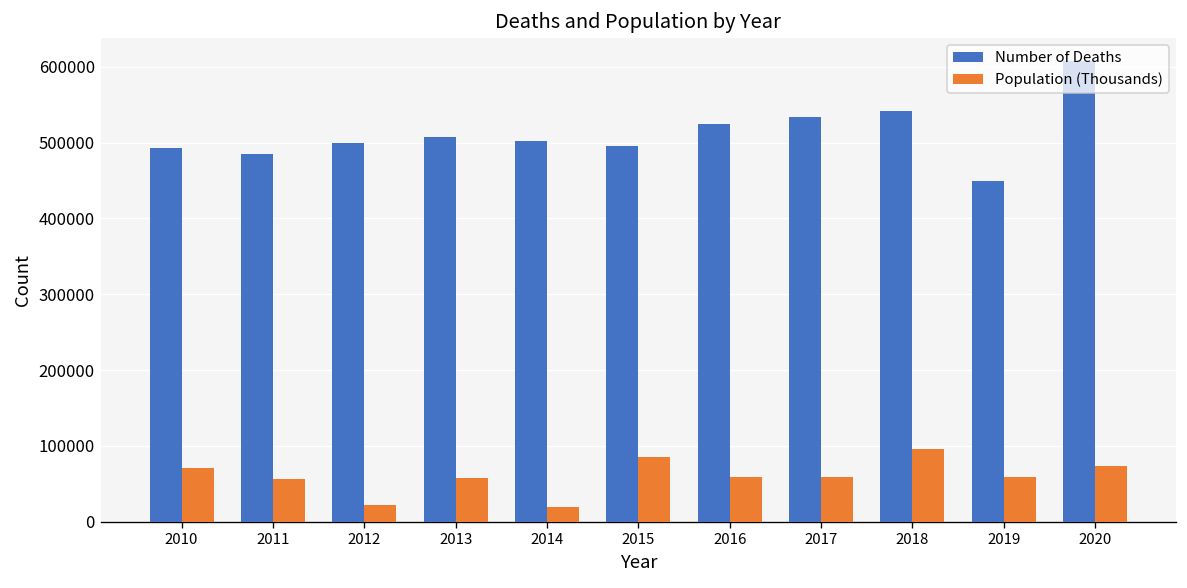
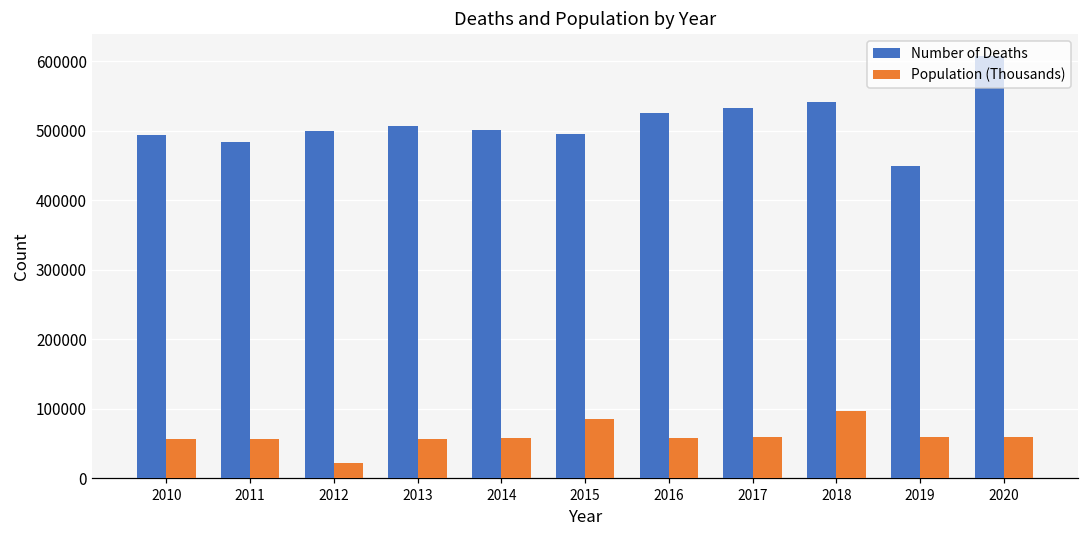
  {
    "Number of Deaths": {
      "2010": 490000,
      "2011": 480000,
      "2012": 500000,
      "2013": 510000,
      "2014": 500000,
      "2015": 500000,
      "2016": 530000,
      "2017": 530000,
      "2018": 540000,
      "2019": 450000
    },
    "Population (Thousands)": {
-     "2010": 70000,
+     "2010": 60000,
      "2011": 60000,
      "2012": 20000,
      "2013": 60000,
-     "2014": 20000,
+     "2014": 60000,
      "2015": 90000,
      "2016": 60000,
      "2017": 60000,
      "2018": 100000,
      "2019": 60000,
-     "2020": 70000
+     "2020": 60000
    }
  }
